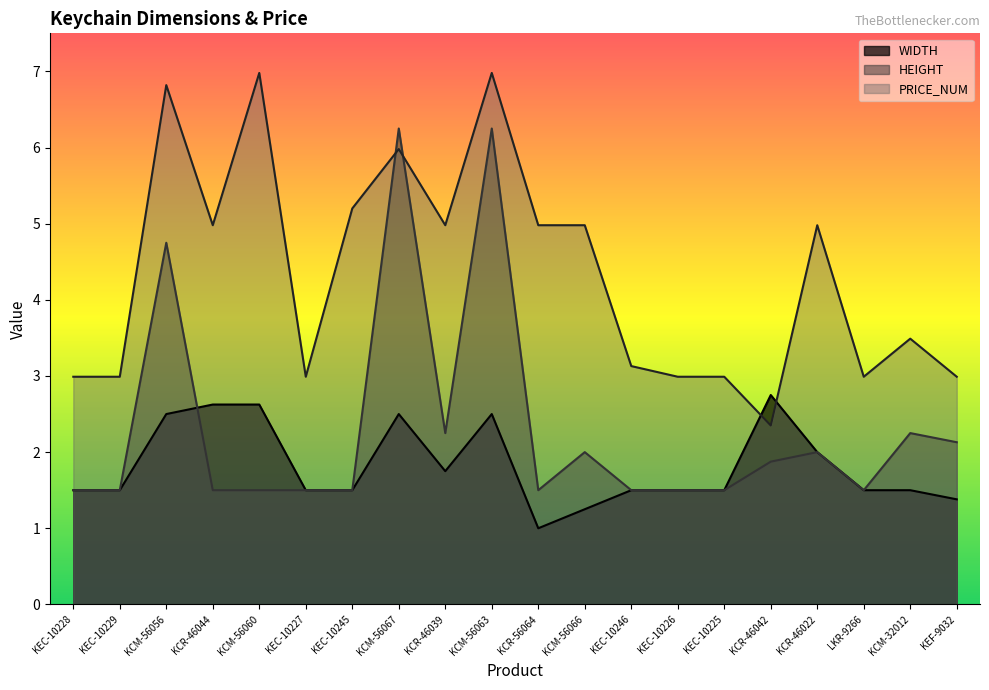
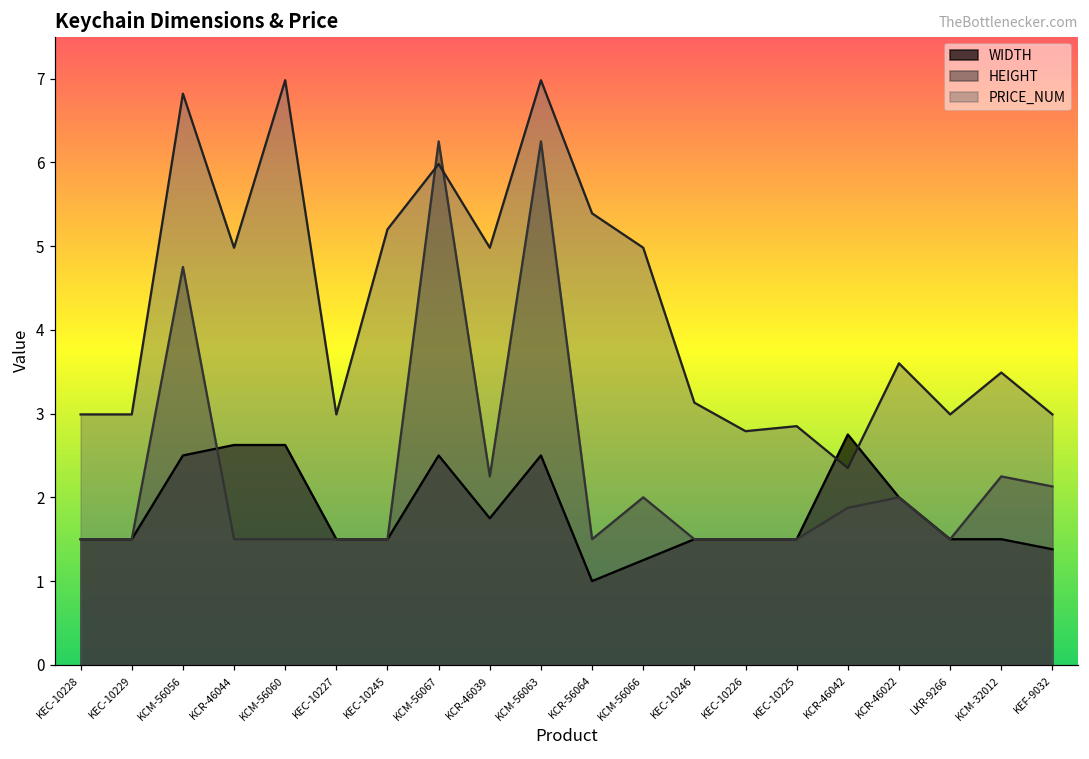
  {
    "WIDTH": {
      "KCM-56056": 2.5,
      "KCR-46044": 2.6,
      "KCM-56060": 2.6,
      "KCM-56067": 2.5,
      "KCR-46039": 1.8,
      "KCM-56063": 2.5,
      "KCR-56064": 1.0,
      "KCM-56066": 1.3,
      "KCR-46042": 2.8,
      "KCM-32012": 1.5,
      "KEF-9032": 1.4
    },
    "HEIGHT": {
      "KCM-56056": 4.8,
      "KCR-46044": 1.5,
      "KCM-56060": 1.5,
      "KCM-56067": 6.3,
      "KCR-46039": 2.3,
      "KCM-56063": 6.3,
      "KCR-56064": 1.5,
      "KCM-56066": 2.0,
      "KCR-46042": 1.9,
      "KCM-32012": 2.3,
      "KEF-9032": 2.1
    },
    "PRICE_NUM": {
      "KEC-10228": 3.0,
      "KEC-10229": 3.0,
      "KCM-56056": 6.8,
      "KCR-46044": 5.0,
      "KCM-56060": 7.0,
      "KEC-10227": 3.0,
      "KEC-10245": 5.2,
      "KCM-56067": 6.0,
      "KCR-46039": 5.0,
      "KCM-56063": 7.0,
-     "KCR-56064": 5.0,
+     "KCR-56064": 5.4,
      "KCM-56066": 5.0,
      "KEC-10246": 3.1,
-     "KEC-10226": 3.0,
-     "KEC-10225": 3.0,
+     "KEC-10226": 2.8,
+     "KEC-10225": 2.9,
      "KCR-46042": 2.4,
-     "KCR-46022": 5.0,
+     "KCR-46022": 3.6,
      "LKR-9266": 3.0,
      "KCM-32012": 3.5,
      "KEF-9032": 3.0
    }
  }
